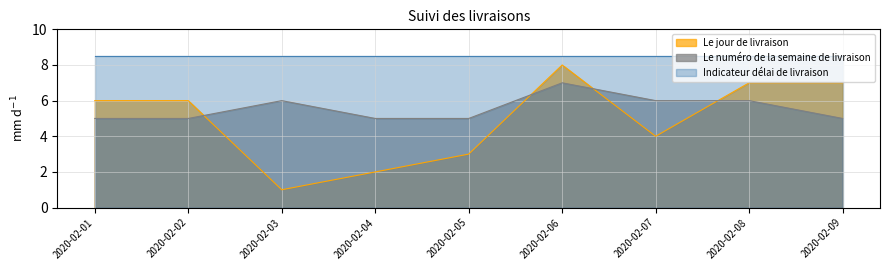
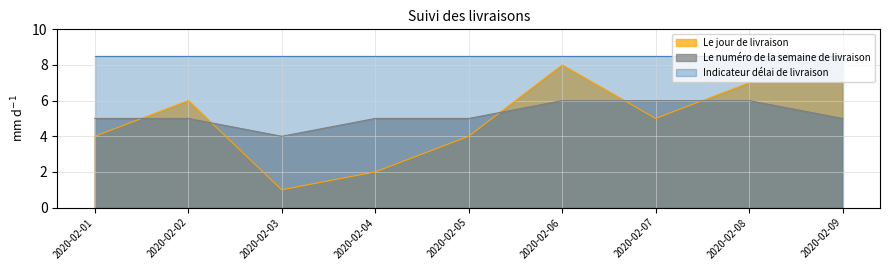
  {
    "Le jour de livraison": {
-     "2020-02-01": 6,
+     "2020-02-01": 4,
      "2020-02-02": 6,
      "2020-02-03": 1,
      "2020-02-04": 2,
-     "2020-02-05": 3,
+     "2020-02-05": 4,
      "2020-02-06": 8,
-     "2020-02-07": 4,
+     "2020-02-07": 5,
      "2020-02-08": 7,
      "2020-02-09": 7
    },
    "Le numéro de la semaine de livraison": {
      "2020-02-01": 5,
      "2020-02-02": 5,
-     "2020-02-03": 6,
+     "2020-02-03": 4,
      "2020-02-04": 5,
      "2020-02-05": 5,
-     "2020-02-06": 7,
+     "2020-02-06": 6,
      "2020-02-07": 6,
      "2020-02-08": 6,
      "2020-02-09": 5
    },
    "Indicateur délai de livraison": {
      "2020-02-01": 8.5,
      "2020-02-02": 8.5,
      "2020-02-03": 8.5,
      "2020-02-04": 8.5,
      "2020-02-05": 8.5,
      "2020-02-06": 8.5,
      "2020-02-07": 8.5
    }
  }
